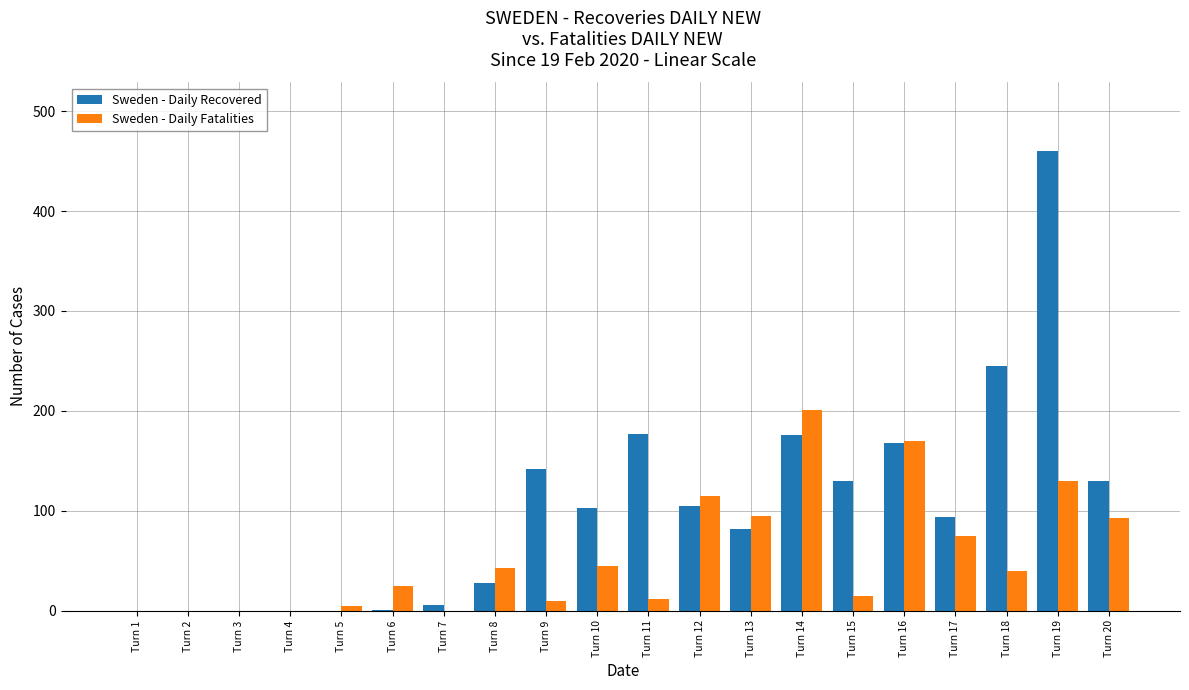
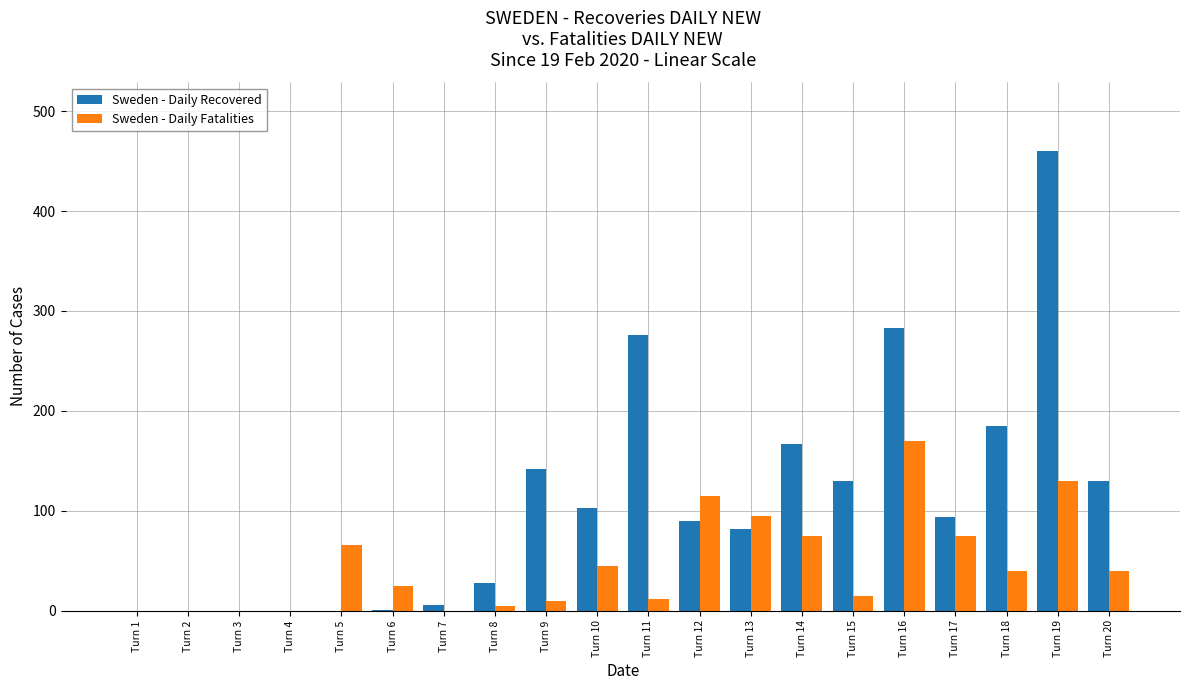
  {
    "Sweden - Daily Recovered": {
      "Turn 1": 0,
      "Turn 2": 0,
      "Turn 3": 0,
      "Turn 4": 0,
      "Turn 5": 0,
      "Turn 7": 10,
      "Turn 8": 30,
      "Turn 9": 140,
      "Turn 10": 100,
-     "Turn 11": 180,
-     "Turn 12": 110,
+     "Turn 11": 280,
+     "Turn 12": 90,
      "Turn 13": 80,
-     "Turn 14": 180,
+     "Turn 14": 170,
      "Turn 15": 130,
-     "Turn 16": 170,
+     "Turn 16": 280,
      "Turn 17": 90,
-     "Turn 18": 250,
+     "Turn 18": 190,
      "Turn 19": 460,
      "Turn 20": 130
    },
    "Sweden - Daily Fatalities": {
      "Turn 1": 0,
      "Turn 2": 0,
      "Turn 3": 0,
      "Turn 4": 0,
-     "Turn 5": 10,
+     "Turn 5": 70,
      "Turn 6": 30,
      "Turn 7": 0,
-     "Turn 8": 40,
+     "Turn 8": 10,
      "Turn 9": 10,
      "Turn 10": 50,
      "Turn 11": 10,
      "Turn 12": 120,
      "Turn 13": 100,
-     "Turn 14": 200,
+     "Turn 14": 80,
      "Turn 15": 20,
      "Turn 16": 170,
      "Turn 17": 80,
      "Turn 18": 40,
      "Turn 19": 130,
-     "Turn 20": 90
+     "Turn 20": 40
    }
  }
